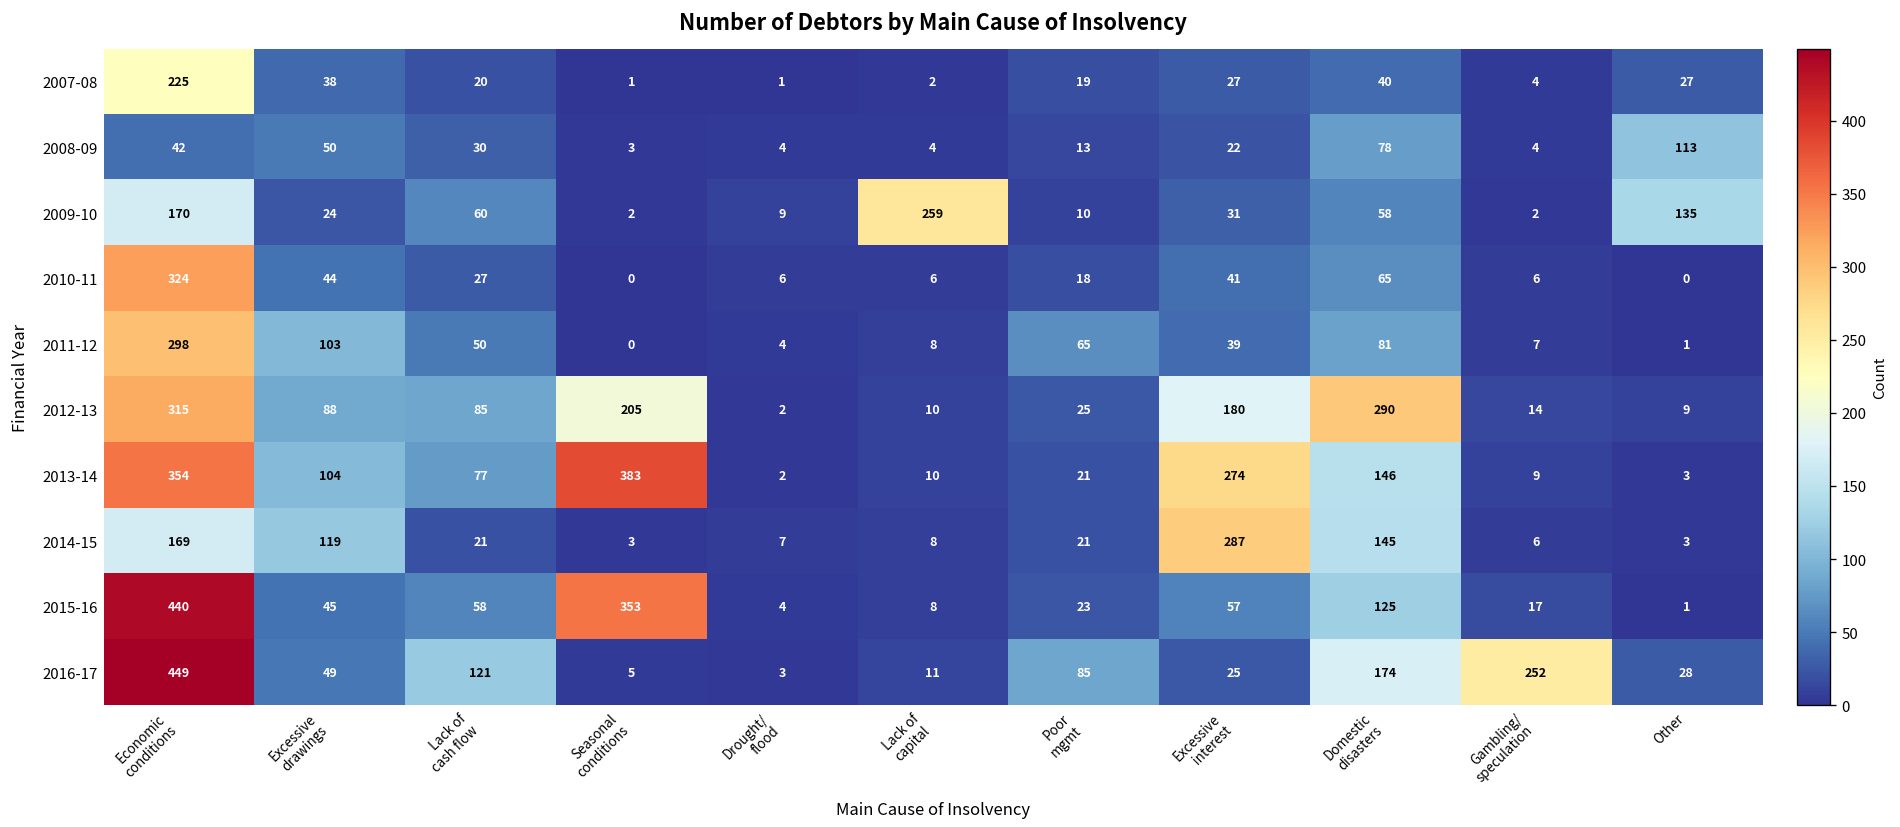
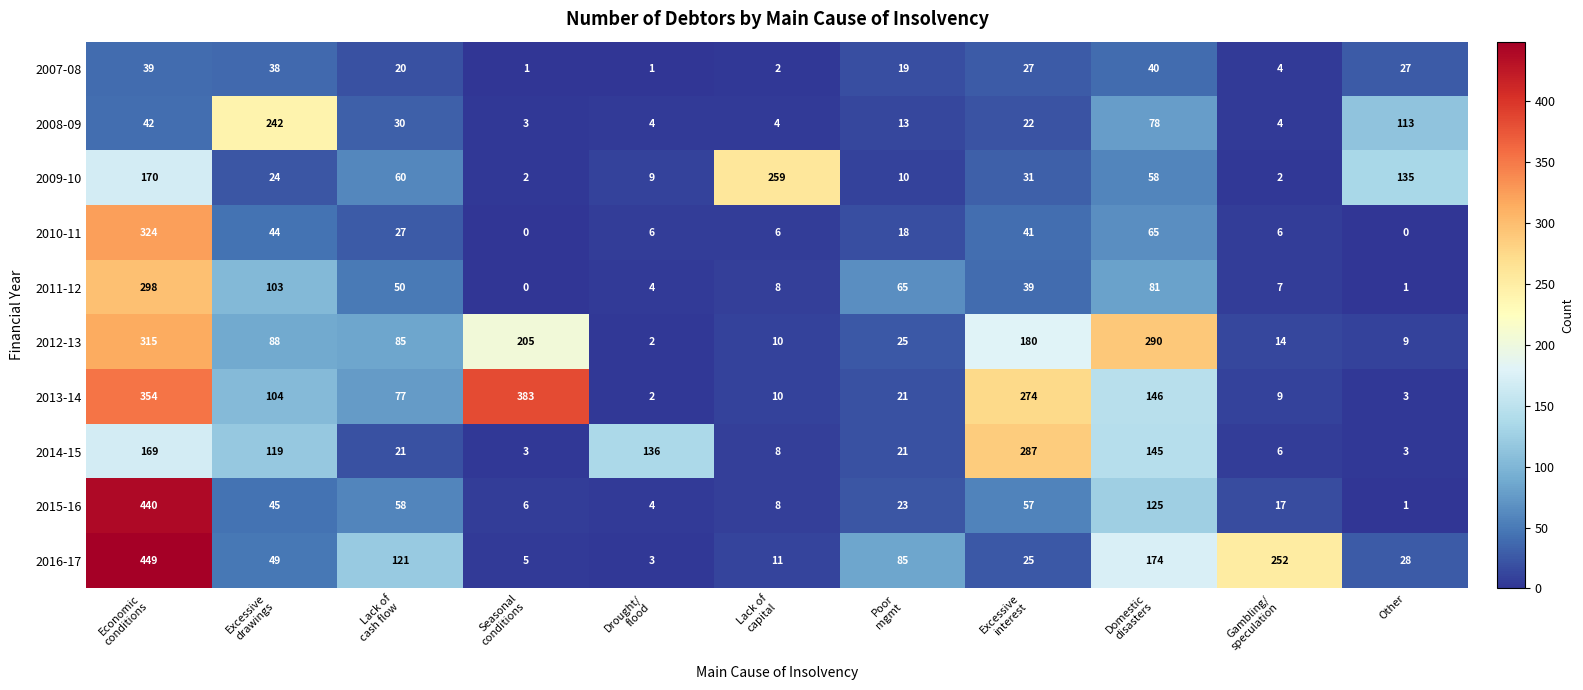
  {
    "2007-08": {
-     "Economic conditions": 225,
+     "Economic conditions": 39,
      "Excessive drawings": 38,
      "Lack of cash flow": 20,
      "Seasonal conditions": 1,
      "Drought/ flood": 1,
      "Lack of capital": 2,
      "Poor mgmt": 19,
      "Excessive interest": 27,
      "Domestic disasters": 40,
      "Gambling/ speculation": 4,
      "Other": 27
    },
    "2008-09": {
      "Economic conditions": 42,
-     "Excessive drawings": 50,
+     "Excessive drawings": 242,
      "Lack of cash flow": 30,
      "Seasonal conditions": 3,
      "Drought/ flood": 4,
      "Lack of capital": 4,
      "Poor mgmt": 13,
      "Excessive interest": 22,
      "Domestic disasters": 78,
      "Gambling/ speculation": 4,
      "Other": 113
    },
    "2009-10": {
      "Economic conditions": 170,
      "Excessive drawings": 24,
      "Lack of cash flow": 60,
      "Seasonal conditions": 2,
      "Drought/ flood": 9,
      "Lack of capital": 259,
      "Poor mgmt": 10,
      "Excessive interest": 31,
      "Domestic disasters": 58,
      "Gambling/ speculation": 2,
      "Other": 135
    },
    "2010-11": {
      "Economic conditions": 324,
      "Excessive drawings": 44,
      "Lack of cash flow": 27,
      "Seasonal conditions": 0,
      "Drought/ flood": 6,
      "Lack of capital": 6,
      "Poor mgmt": 18,
      "Excessive interest": 41,
      "Domestic disasters": 65,
      "Gambling/ speculation": 6,
      "Other": 0
    },
    "2011-12": {
      "Economic conditions": 298,
      "Excessive drawings": 103,
      "Lack of cash flow": 50,
      "Seasonal conditions": 0,
      "Drought/ flood": 4,
      "Lack of capital": 8,
      "Poor mgmt": 65,
      "Excessive interest": 39,
      "Domestic disasters": 81,
      "Gambling/ speculation": 7,
      "Other": 1
    },
    "2012-13": {
      "Economic conditions": 315,
      "Excessive drawings": 88,
      "Lack of cash flow": 85,
      "Seasonal conditions": 205,
      "Drought/ flood": 2,
      "Lack of capital": 10,
      "Poor mgmt": 25,
      "Excessive interest": 180,
      "Domestic disasters": 290,
      "Gambling/ speculation": 14,
      "Other": 9
    },
    "2013-14": {
      "Economic conditions": 354,
      "Excessive drawings": 104,
      "Lack of cash flow": 77,
      "Seasonal conditions": 383,
      "Drought/ flood": 2,
      "Lack of capital": 10,
      "Poor mgmt": 21,
      "Excessive interest": 274,
      "Domestic disasters": 146,
      "Gambling/ speculation": 9,
      "Other": 3
    },
    "2014-15": {
      "Economic conditions": 169,
      "Excessive drawings": 119,
      "Lack of cash flow": 21,
      "Seasonal conditions": 3,
-     "Drought/ flood": 7,
+     "Drought/ flood": 136,
      "Lack of capital": 8,
      "Poor mgmt": 21,
      "Excessive interest": 287,
      "Domestic disasters": 145,
      "Gambling/ speculation": 6,
      "Other": 3
    },
    "2015-16": {
      "Economic conditions": 440,
      "Excessive drawings": 45,
      "Lack of cash flow": 58,
-     "Seasonal conditions": 353,
+     "Seasonal conditions": 6,
      "Drought/ flood": 4,
      "Lack of capital": 8,
      "Poor mgmt": 23,
      "Excessive interest": 57,
      "Domestic disasters": 125,
      "Gambling/ speculation": 17,
      "Other": 1
    },
    "2016-17": {
      "Economic conditions": 449,
      "Excessive drawings": 49,
      "Lack of cash flow": 121,
      "Seasonal conditions": 5,
      "Drought/ flood": 3,
      "Lack of capital": 11,
      "Poor mgmt": 85,
      "Excessive interest": 25,
      "Domestic disasters": 174,
      "Gambling/ speculation": 252,
      "Other": 28
    }
  }
